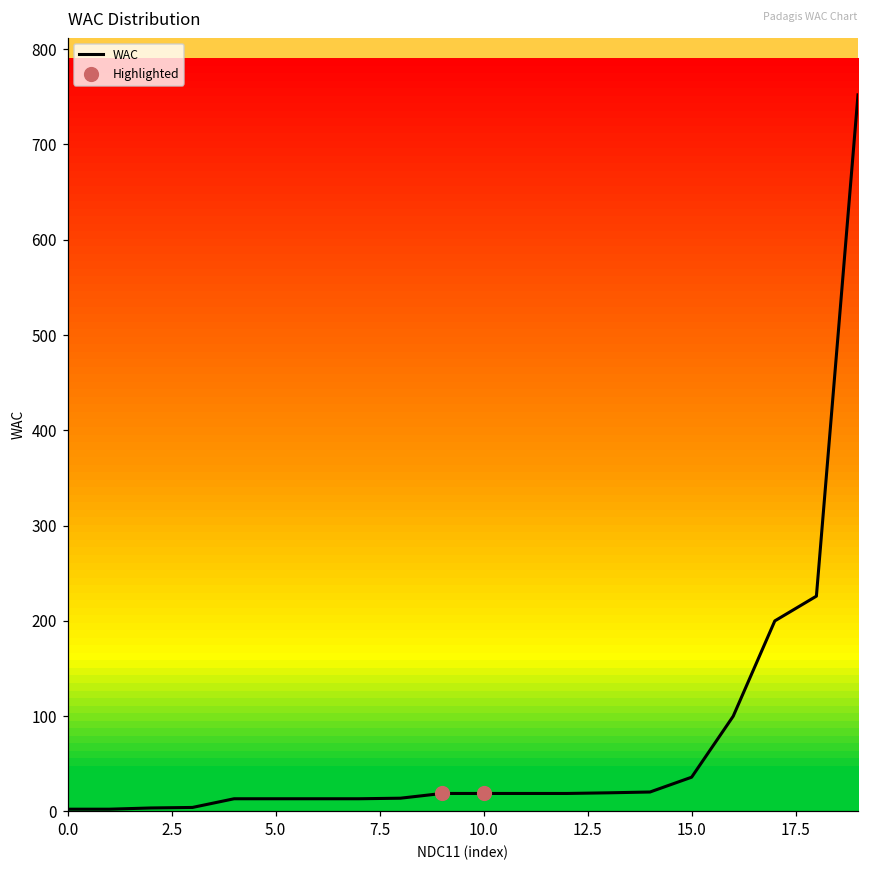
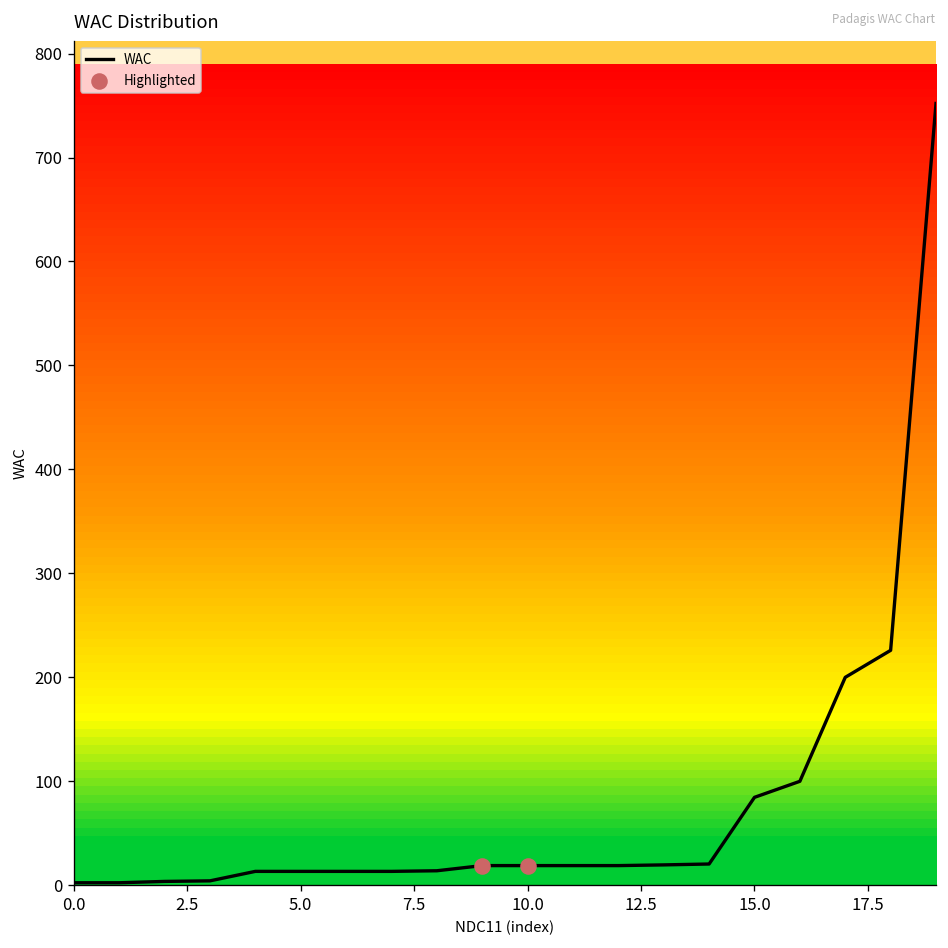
  {
    "WAC": {
      "0.0": 0,
      "5.0": 10,
-     "15.0": 40
+     "15.0": 80
    }
  }
